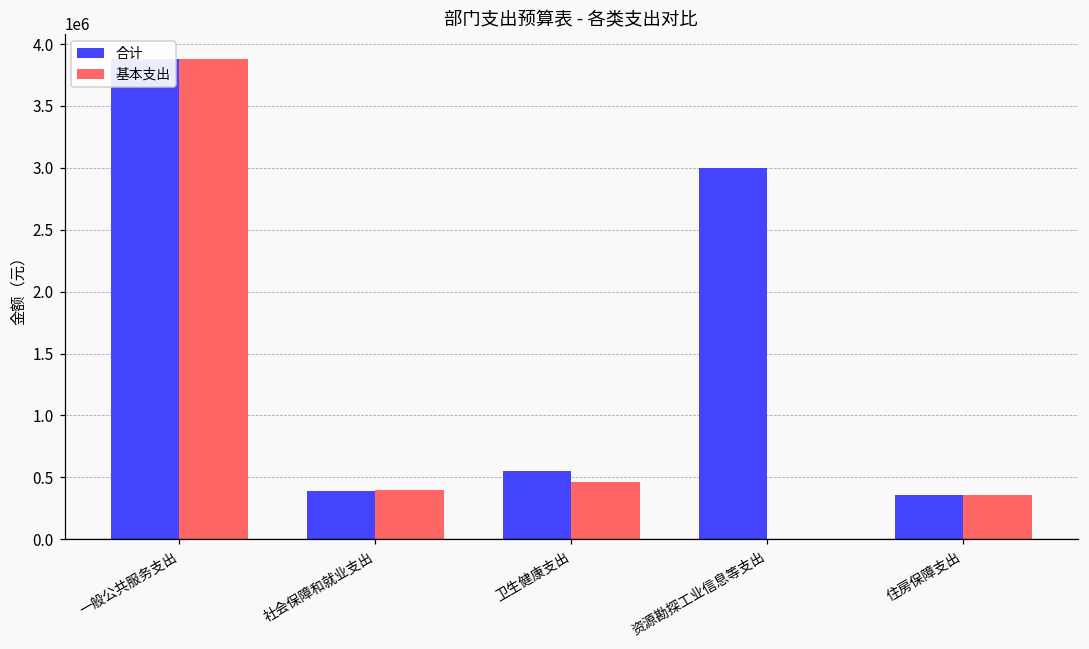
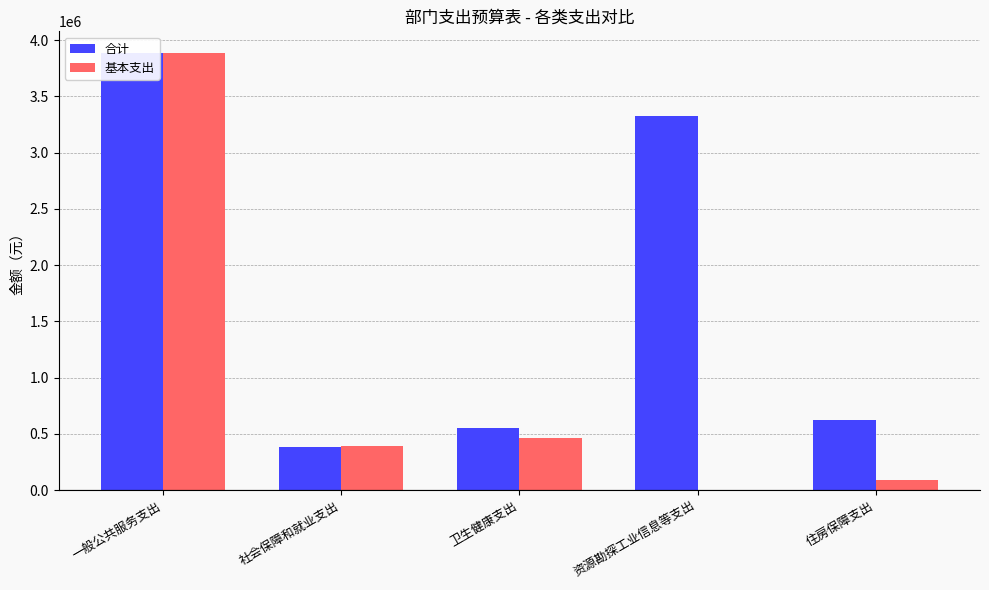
  {
    "合计": {
      "社会保障和就业支出": 390000,
      "卫生健康支出": 550000,
-     "资源勘探工业信息等支出": 3000000,
-     "住房保障支出": 360000
+     "资源勘探工业信息等支出": 3320000,
+     "住房保障支出": 620000
    },
    "基本支出": {
      "一般公共服务支出": 3880000,
      "社会保障和就业支出": 400000,
      "卫生健康支出": 460000,
      "资源勘探工业信息等支出": 0,
-     "住房保障支出": 360000
+     "住房保障支出": 90000
    }
  }
